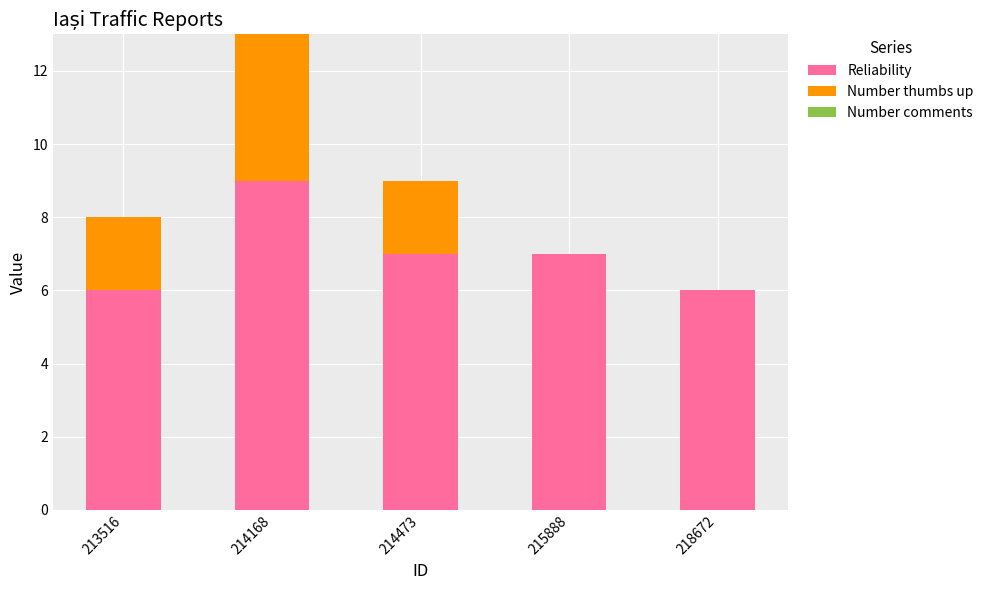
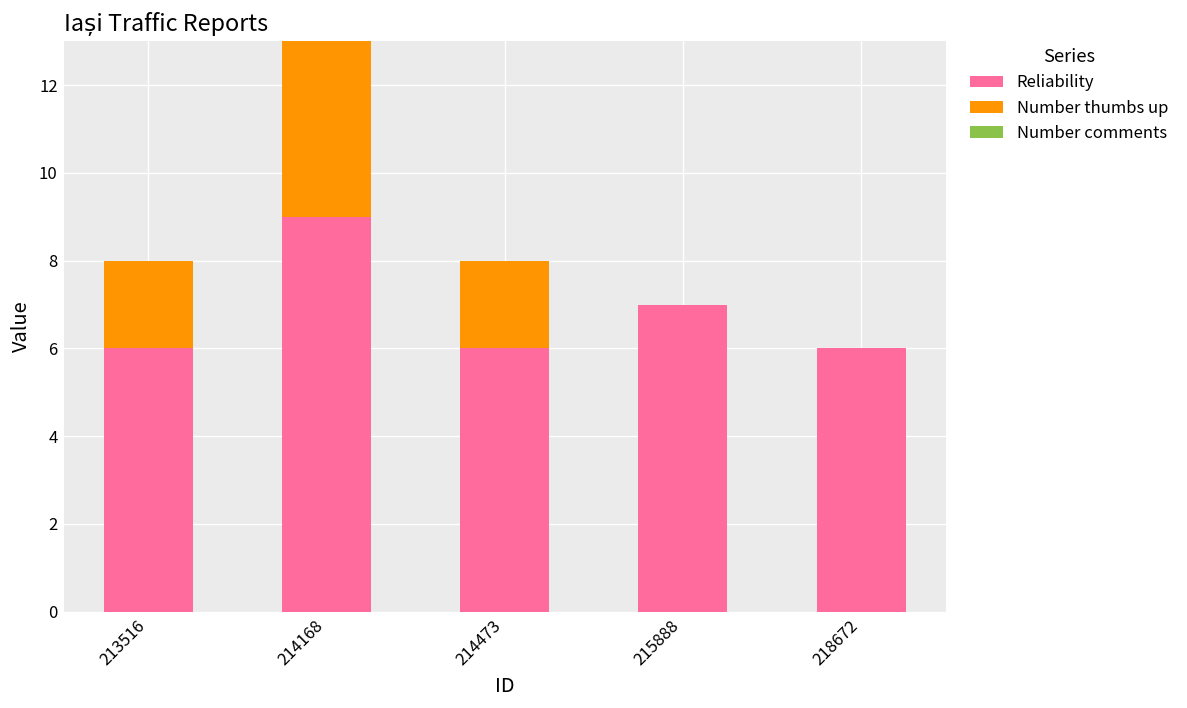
  {
    "Reliability": {
      "213516": 6,
      "214168": 9,
-     "214473": 7,
+     "214473": 6,
      "215888": 7,
      "218672": 6
    },
    "Number comments": {
      "215888": 0,
      "218672": 0
    }
  }
